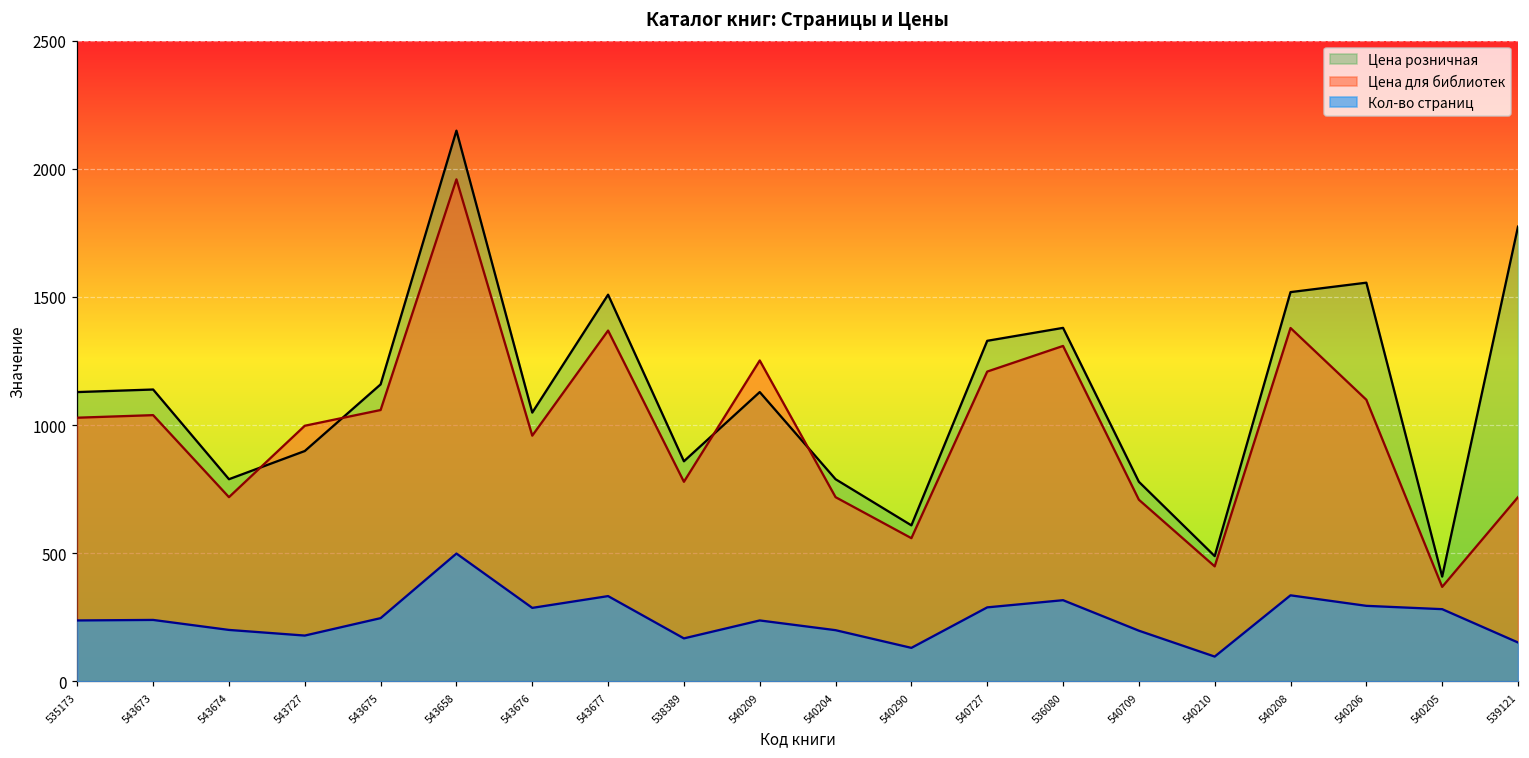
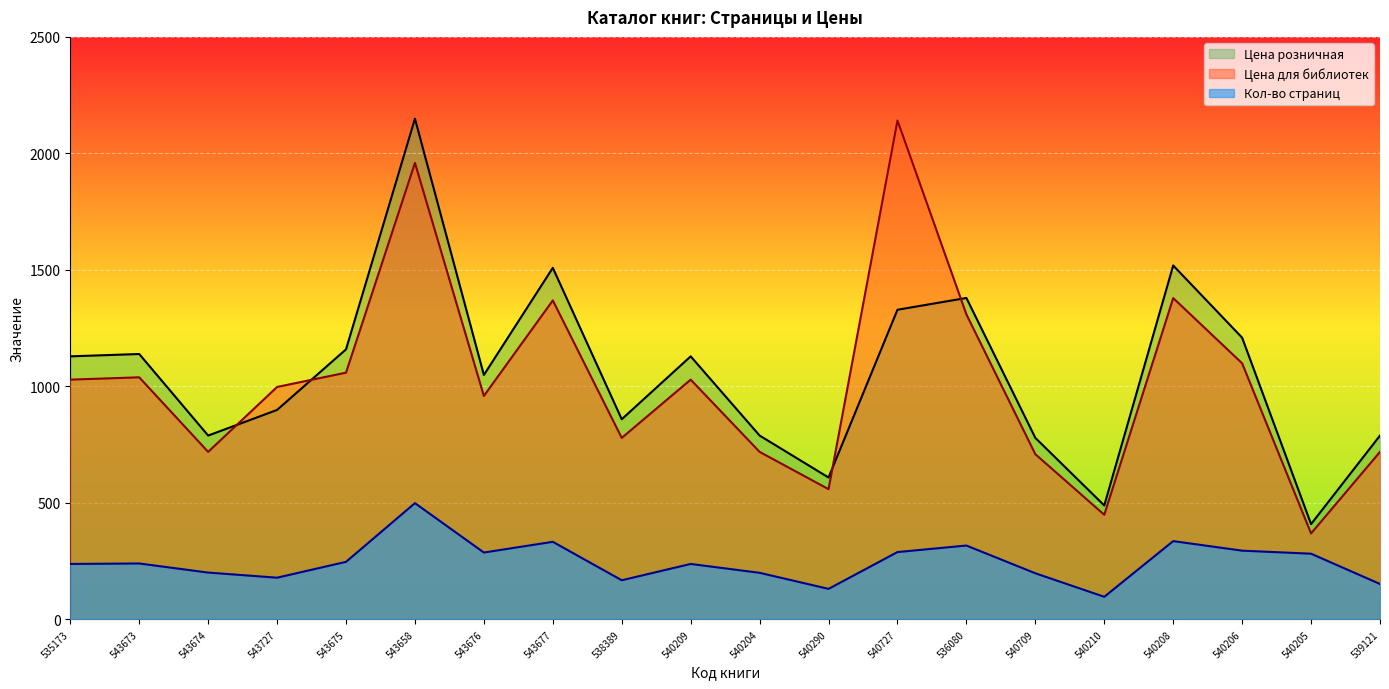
  {
    "Цена розничная": {
      "535173": 1130,
      "543673": 1140,
      "543674": 790,
      "543727": 900,
      "543675": 1160,
      "543658": 2150,
      "543676": 1050,
      "543677": 1510,
      "538389": 860,
      "540209": 1130,
      "540204": 790,
      "540290": 610,
      "540727": 1330,
      "536080": 1380,
      "540709": 780,
      "540210": 490,
      "540208": 1520,
-     "540206": 1560,
+     "540206": 1210,
      "540205": 410,
-     "539121": 1770
+     "539121": 790
    },
    "Цена для библиотек": {
      "535173": 1030,
      "543673": 1040,
      "543674": 720,
      "543727": 1000,
      "543675": 1060,
      "543658": 1960,
      "543676": 960,
      "543677": 1370,
      "538389": 780,
-     "540209": 1250,
+     "540209": 1030,
      "540204": 720,
      "540290": 560,
-     "540727": 1210,
+     "540727": 2140,
      "536080": 1310,
      "540709": 710,
      "540210": 450,
      "540208": 1380,
      "540206": 1100,
      "540205": 370,
      "539121": 720
    },
    "Кол-во страниц": {
      "535173": 240,
      "543673": 240,
      "543674": 200,
      "543727": 180,
      "543675": 250,
      "543658": 500,
      "543676": 290,
      "543677": 330,
      "538389": 170,
      "540209": 240,
      "540204": 200,
      "540290": 130,
      "540727": 290,
      "536080": 320,
      "540709": 200,
      "540210": 100,
      "540208": 340,
      "540206": 300,
      "540205": 280,
      "539121": 150
    }
  }
